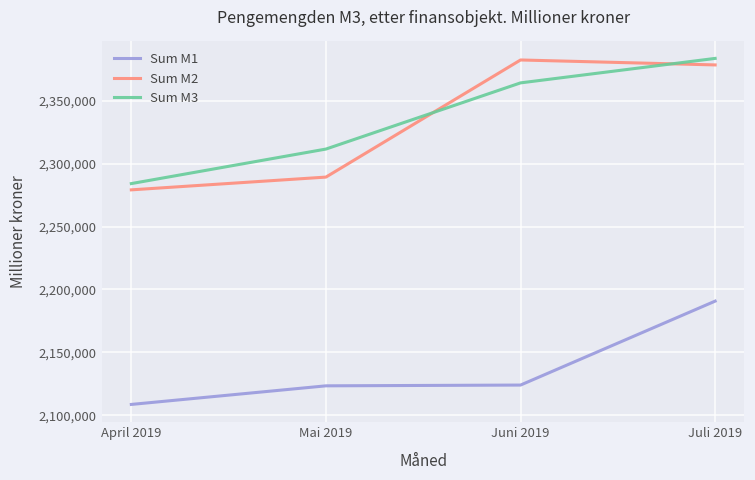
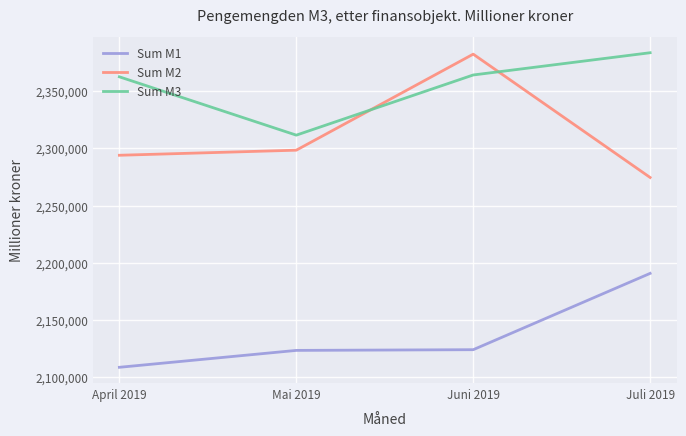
  {
    "Sum M1": {
      "April 2019": "2,109,000",
      "Mai 2019": "2,123,000",
      "Juni 2019": "2,124,000",
      "Juli 2019": "2,191,000"
    },
    "Sum M2": {
-     "April 2019": "2,279,000",
-     "Mai 2019": "2,289,000",
+     "April 2019": "2,294,000",
+     "Mai 2019": "2,298,000",
      "Juni 2019": "2,382,000",
-     "Juli 2019": "2,378,000"
+     "Juli 2019": "2,275,000"
    },
    "Sum M3": {
-     "April 2019": "2,284,000",
+     "April 2019": "2,363,000",
      "Mai 2019": "2,312,000",
      "Juni 2019": "2,364,000",
      "Juli 2019": "2,384,000"
    }
  }
